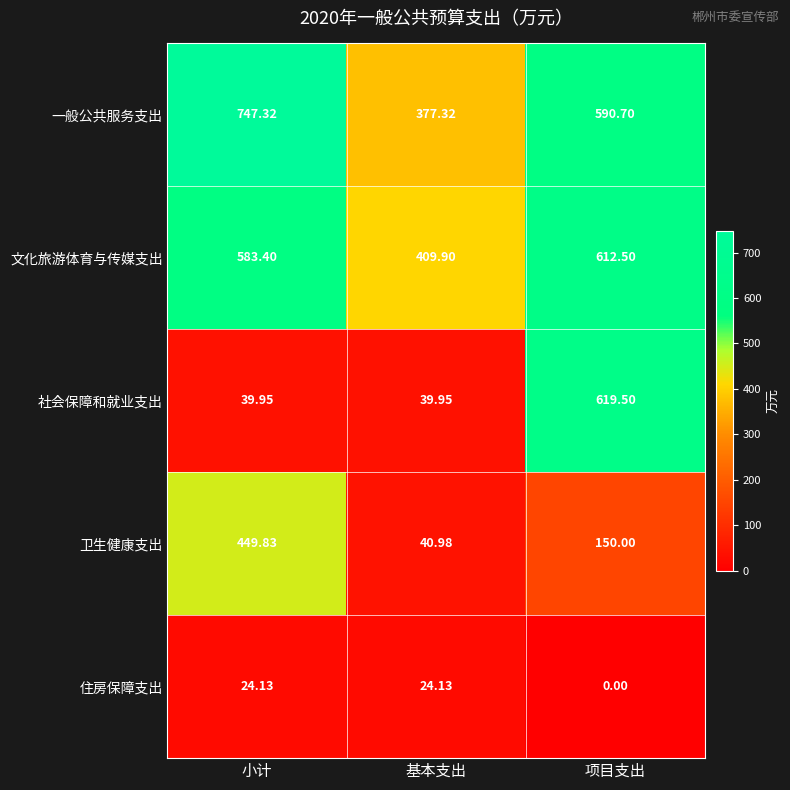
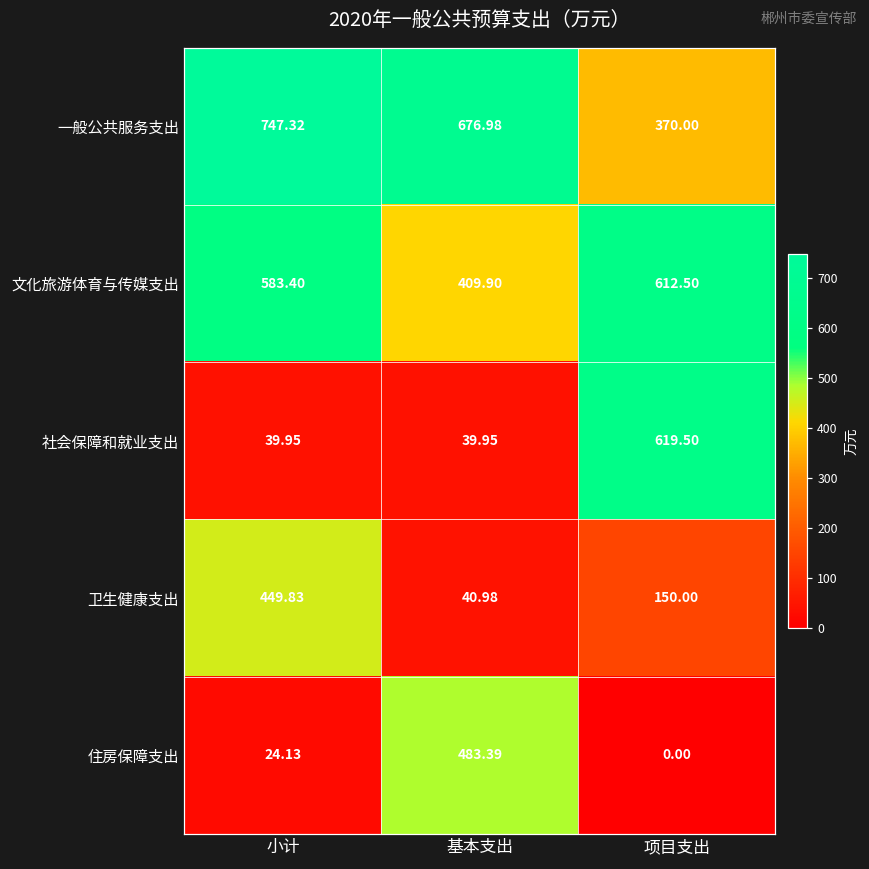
  {
    "一般公共服务支出": {
      "小计": 747.32,
-     "基本支出": 377.32,
-     "项目支出": 590.70
+     "基本支出": 676.98,
+     "项目支出": 370.00
    },
    "文化旅游体育与传媒支出": {
      "小计": 583.40,
      "基本支出": 409.90,
      "项目支出": 612.50
    },
    "社会保障和就业支出": {
      "小计": 39.95,
      "基本支出": 39.95,
      "项目支出": 619.50
    },
    "卫生健康支出": {
      "小计": 449.83,
      "基本支出": 40.98,
      "项目支出": 150.00
    },
    "住房保障支出": {
      "小计": 24.13,
-     "基本支出": 24.13,
+     "基本支出": 483.39,
      "项目支出": 0.00
    }
  }
